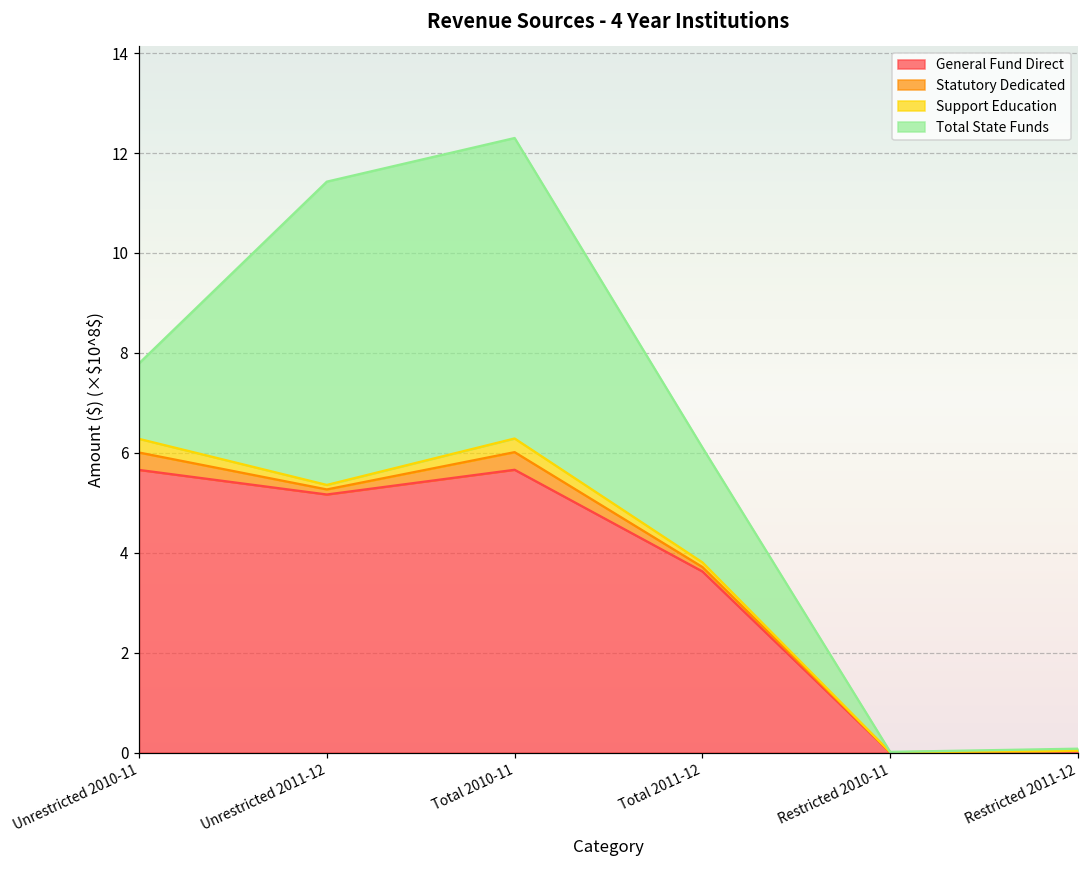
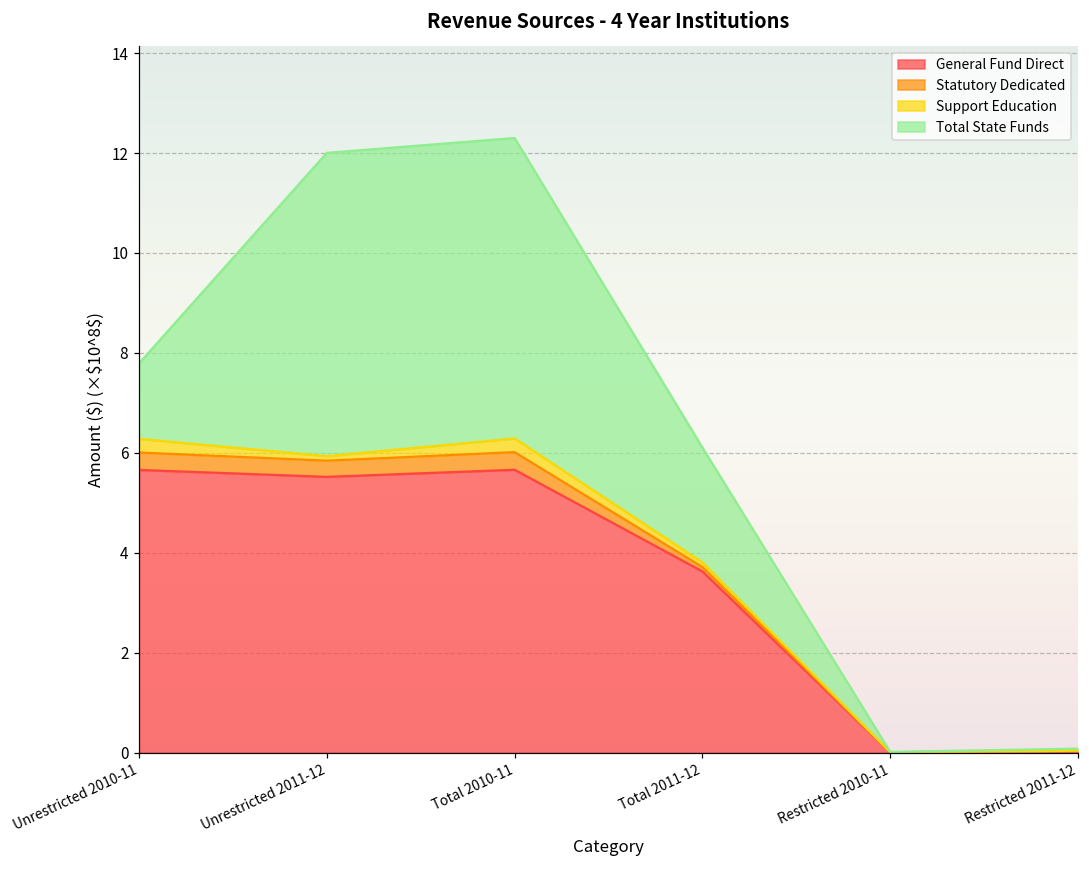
  {
    "General Fund Direct": {
      "Unrestricted 2010-11": 5.7,
-     "Unrestricted 2011-12": 5.2,
+     "Unrestricted 2011-12": 5.5,
      "Total 2010-11": 5.7,
      "Total 2011-12": 3.6
    },
    "Statutory Dedicated": {
      "Unrestricted 2010-11": 0.3,
-     "Unrestricted 2011-12": 0.1,
+     "Unrestricted 2011-12": 0.3,
      "Total 2010-11": 0.4,
      "Total 2011-12": 0.1
    },
    "Support Education": {
      "Unrestricted 2010-11": 0.3,
      "Unrestricted 2011-12": 0.1,
      "Total 2010-11": 0.3,
      "Total 2011-12": 0.1
    },
    "Total State Funds": {
      "Unrestricted 2010-11": 1.5,
      "Unrestricted 2011-12": 6.1,
      "Total 2010-11": 6.0,
      "Total 2011-12": 2.3
    }
  }
